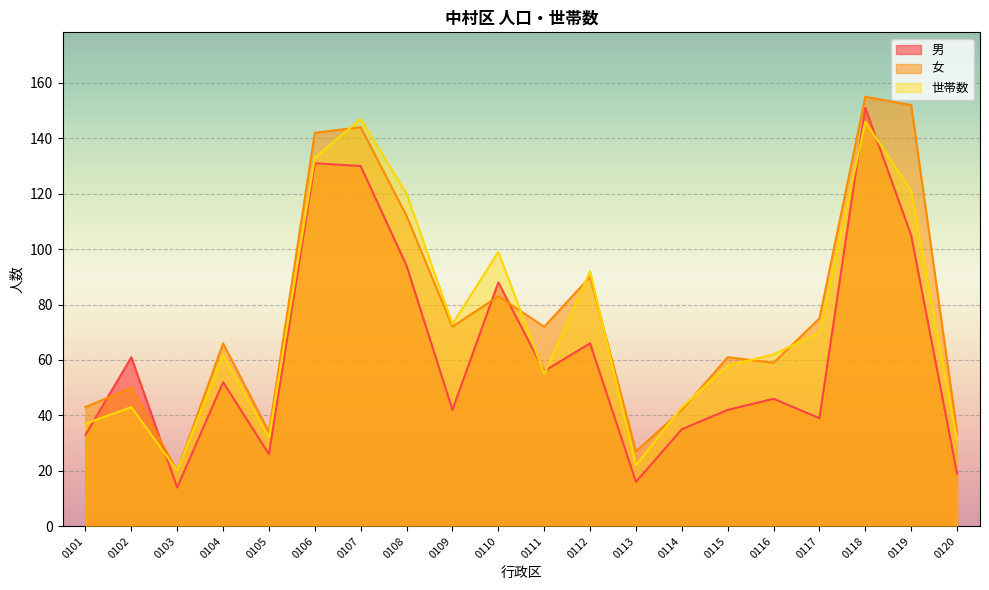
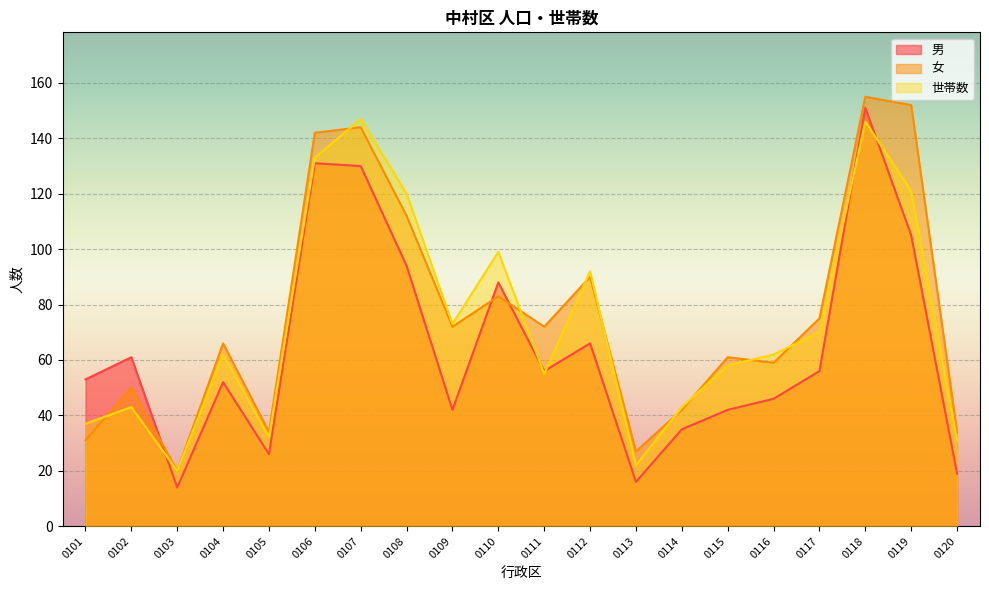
  {
    "男": {
-     "0101": 33,
+     "0101": 53,
      "0102": 61,
      "0103": 14,
      "0104": 52,
      "0105": 26,
      "0106": 131,
      "0107": 130,
      "0108": 94,
      "0109": 42,
      "0110": 88,
      "0111": 56,
      "0112": 66,
      "0113": 16,
      "0114": 35,
      "0115": 42,
      "0116": 46,
-     "0117": 39,
+     "0117": 56,
      "0118": 151,
      "0119": 105,
      "0120": 19
    },
    "女": {
-     "0101": 43,
+     "0101": 31,
      "0102": 50,
      "0104": 66,
      "0105": 34,
      "0106": 142,
      "0107": 144,
      "0108": 112,
      "0109": 72,
      "0110": 83,
      "0111": 72,
      "0112": 90,
      "0113": 27,
      "0114": 42,
      "0115": 61,
      "0116": 59,
      "0117": 75,
      "0118": 155,
      "0119": 152,
      "0120": 34
    },
    "世帯数": {
      "0101": 37,
      "0102": 43,
      "0104": 62,
      "0105": 32,
      "0106": 133,
      "0107": 147,
      "0108": 120,
      "0109": 73,
      "0110": 99,
      "0111": 55,
      "0112": 92,
      "0113": 22,
      "0114": 43,
      "0115": 58,
      "0116": 62,
      "0117": 70,
      "0118": 146,
      "0119": 121,
      "0120": 31
    }
  }
